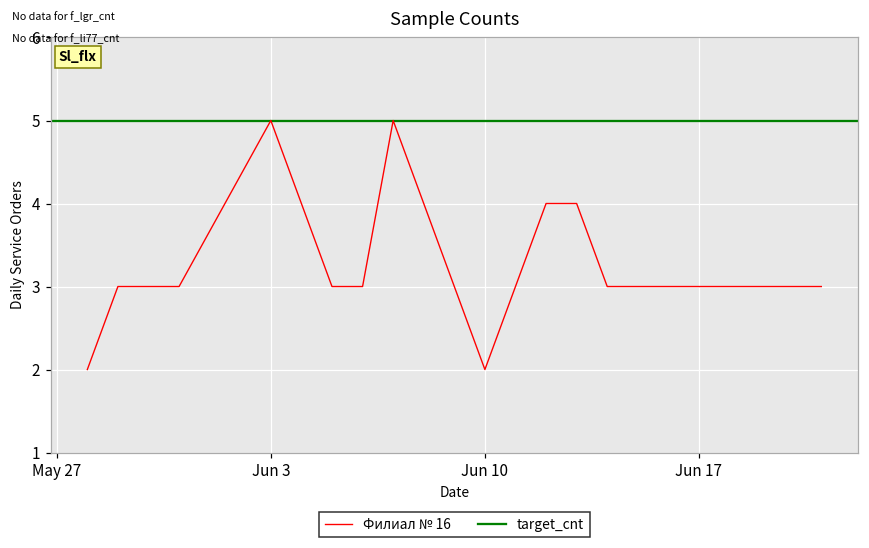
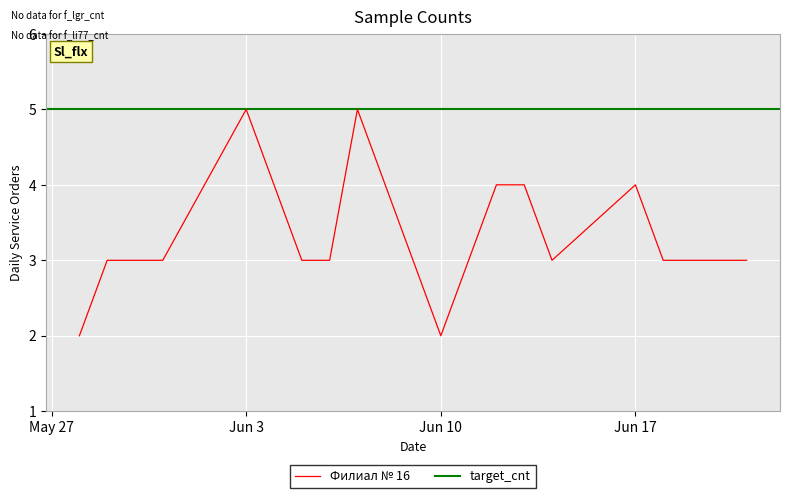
  {
    "Jun 3": 5,
    "Jun 10": 2,
-   "Jun 17": 3
+   "Jun 17": 4
  }
